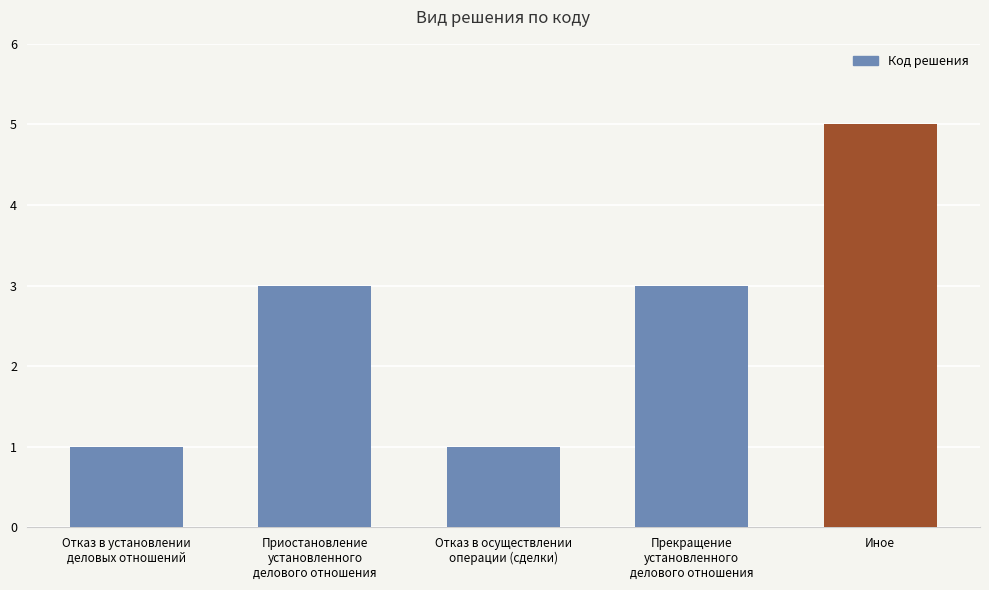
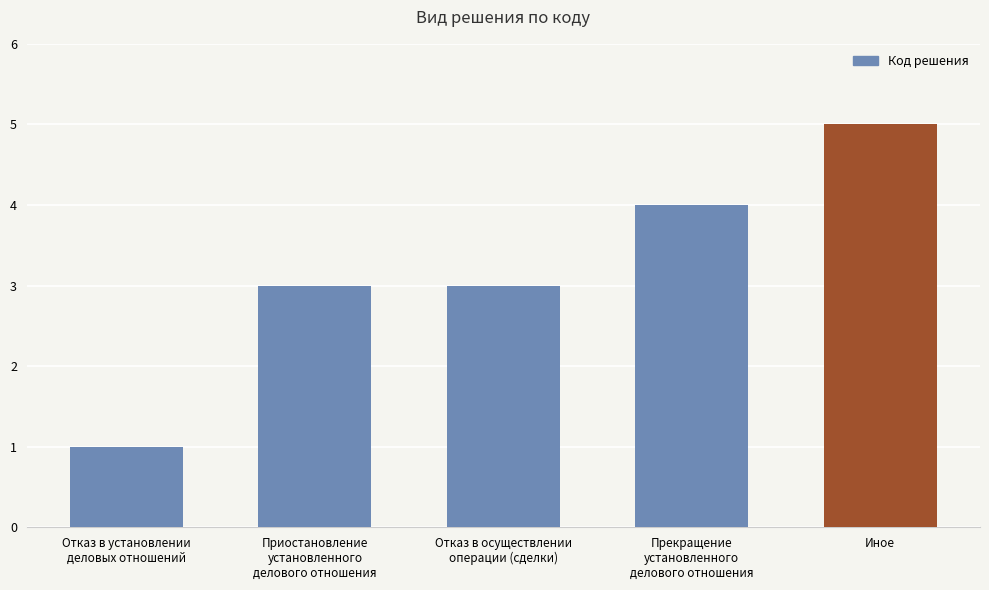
  {
    "Отказ в установлении деловых отношений": 1,
    "Приостановление установленного делового отношения": 3,
-   "Отказ в осуществлении операции (сделки)": 1,
-   "Прекращение установленного делового отношения": 3,
+   "Отказ в осуществлении операции (сделки)": 3,
+   "Прекращение установленного делового отношения": 4,
    "Иное": 5
  }
